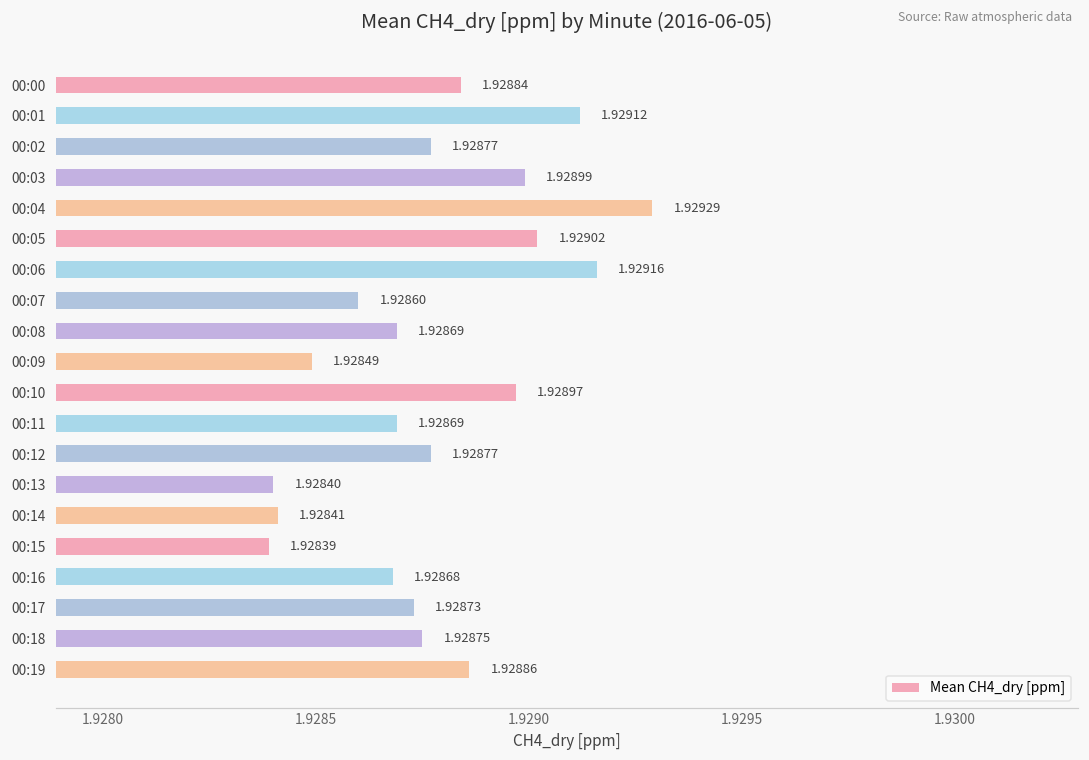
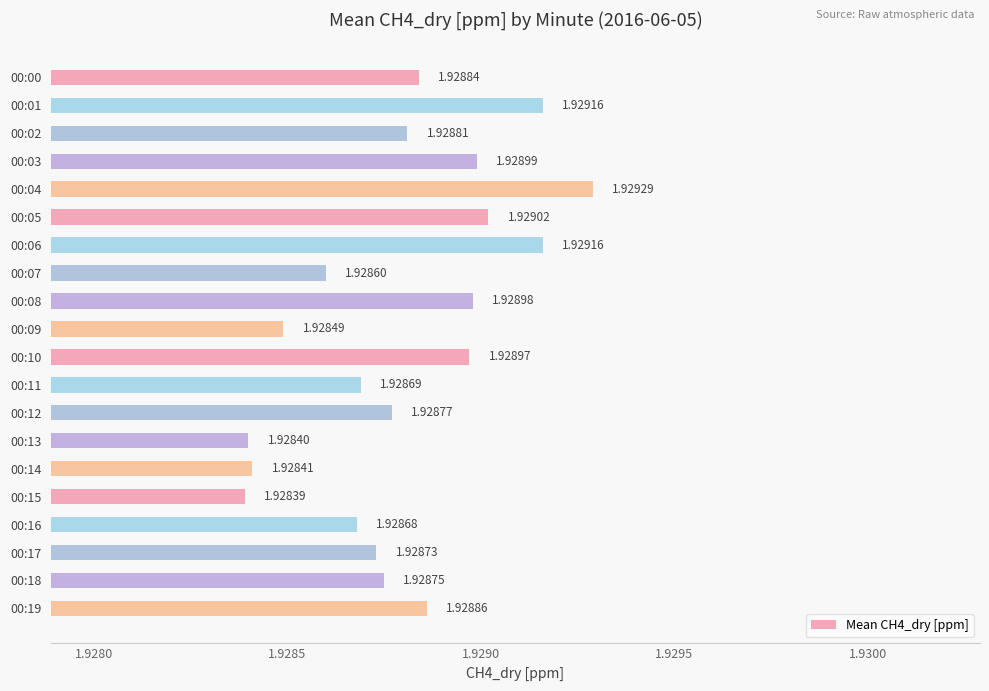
  {
    "00:00": 1.92884,
-   "00:01": 1.92912,
-   "00:02": 1.92877,
+   "00:01": 1.92916,
+   "00:02": 1.92881,
    "00:03": 1.92899,
    "00:04": 1.92929,
    "00:05": 1.92902,
    "00:06": 1.92916,
    "00:07": 1.92860,
-   "00:08": 1.92869,
+   "00:08": 1.92898,
    "00:09": 1.92849,
    "00:10": 1.92897,
    "00:11": 1.92869,
    "00:12": 1.92877,
    "00:13": 1.92840,
    "00:14": 1.92841,
    "00:15": 1.92839,
    "00:16": 1.92868,
    "00:17": 1.92873,
    "00:18": 1.92875,
    "00:19": 1.92886
  }
